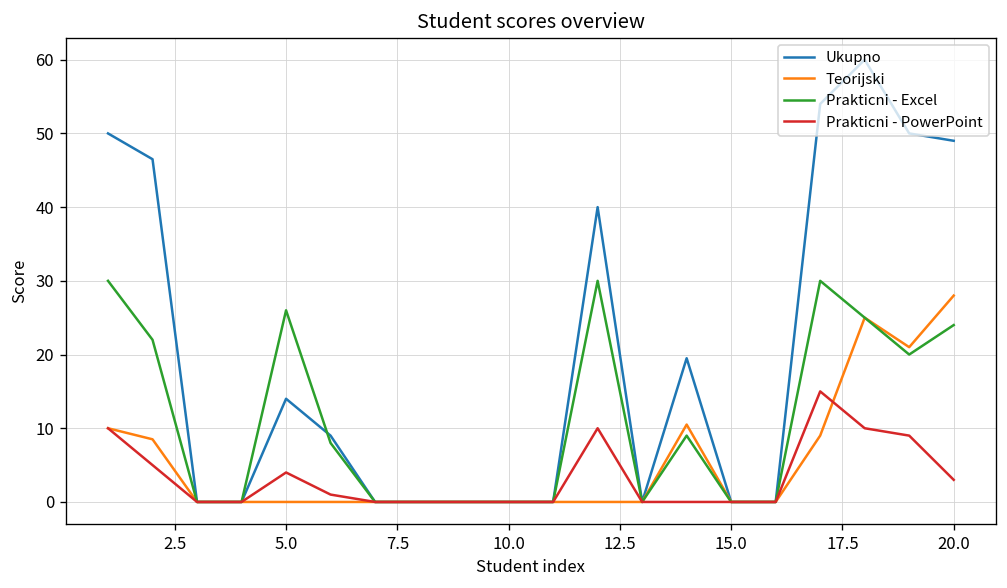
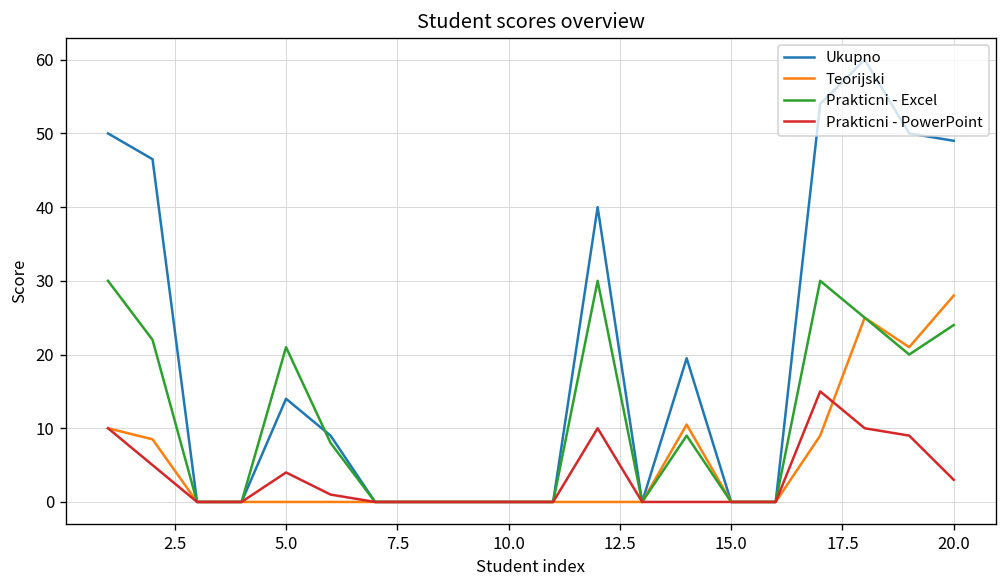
  {
    "Ukupno": {
      "5.0": 14
    },
    "Teorijski": {
      "5.0": 0,
      "20.0": 28
    },
    "Prakticni - Excel": {
-     "5.0": 26,
+     "5.0": 21,
      "20.0": 24
    },
    "Prakticni - PowerPoint": {
      "5.0": 4,
      "20.0": 3
    }
  }
